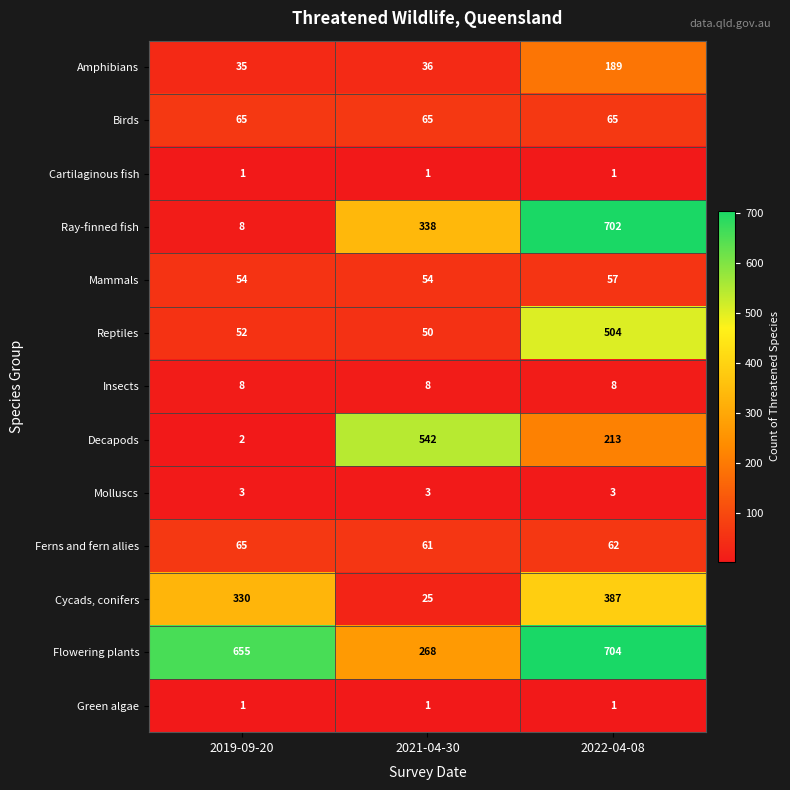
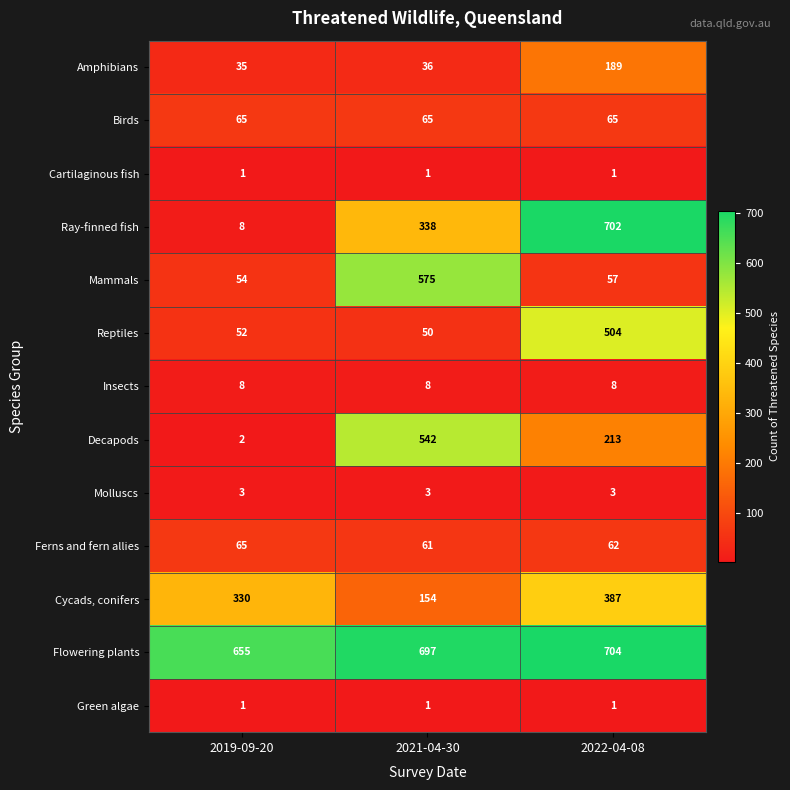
  {
    "Amphibians": {
      "2019-09-20": 35,
      "2021-04-30": 36,
      "2022-04-08": 189
    },
    "Birds": {
      "2019-09-20": 65,
      "2021-04-30": 65,
      "2022-04-08": 65
    },
    "Cartilaginous fish": {
      "2019-09-20": 1,
      "2021-04-30": 1,
      "2022-04-08": 1
    },
    "Ray-finned fish": {
      "2019-09-20": 8,
      "2021-04-30": 338,
      "2022-04-08": 702
    },
    "Mammals": {
      "2019-09-20": 54,
-     "2021-04-30": 54,
+     "2021-04-30": 575,
      "2022-04-08": 57
    },
    "Reptiles": {
      "2019-09-20": 52,
      "2021-04-30": 50,
      "2022-04-08": 504
    },
    "Insects": {
      "2019-09-20": 8,
      "2021-04-30": 8,
      "2022-04-08": 8
    },
    "Decapods": {
      "2019-09-20": 2,
      "2021-04-30": 542,
      "2022-04-08": 213
    },
    "Molluscs": {
      "2019-09-20": 3,
      "2021-04-30": 3,
      "2022-04-08": 3
    },
    "Ferns and fern allies": {
      "2019-09-20": 65,
      "2021-04-30": 61,
      "2022-04-08": 62
    },
    "Cycads, conifers": {
      "2019-09-20": 330,
-     "2021-04-30": 25,
+     "2021-04-30": 154,
      "2022-04-08": 387
    },
    "Flowering plants": {
      "2019-09-20": 655,
-     "2021-04-30": 268,
+     "2021-04-30": 697,
      "2022-04-08": 704
    },
    "Green algae": {
      "2019-09-20": 1,
      "2021-04-30": 1,
      "2022-04-08": 1
    }
  }
